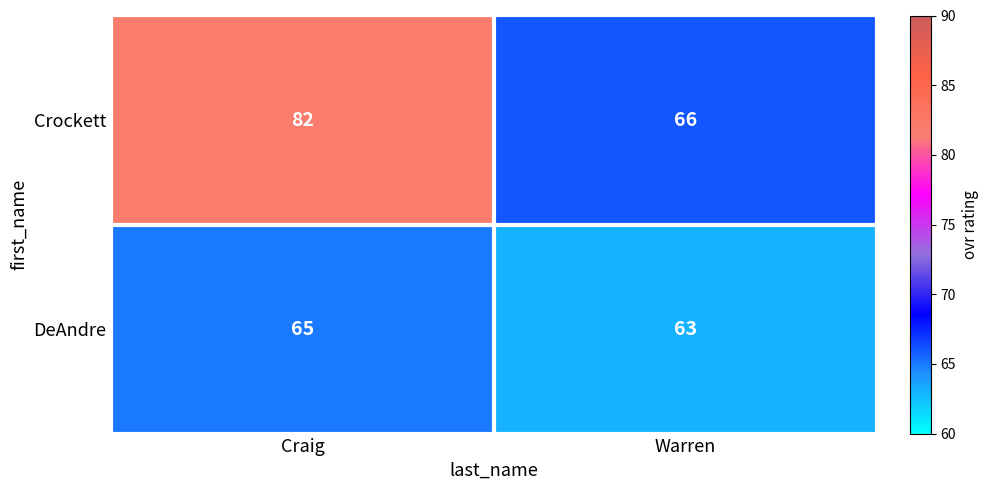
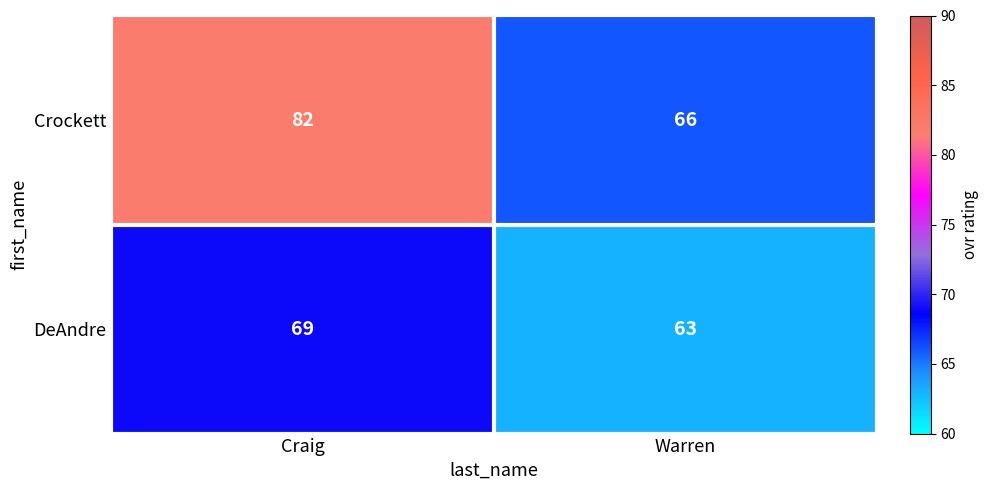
  {
    "Crockett": {
      "Craig": 82,
      "Warren": 66
    },
    "DeAndre": {
-     "Craig": 65,
+     "Craig": 69,
      "Warren": 63
    }
  }
